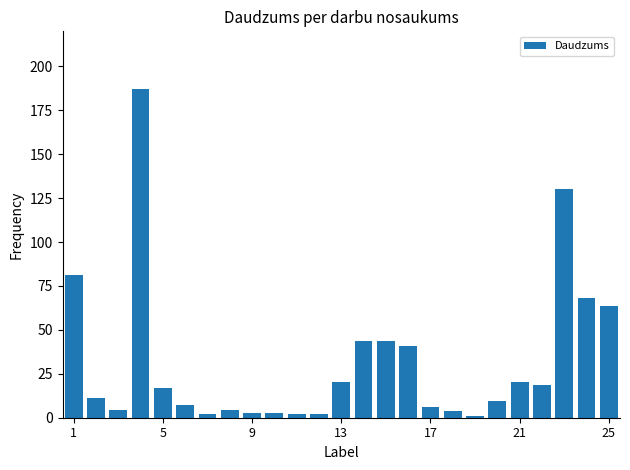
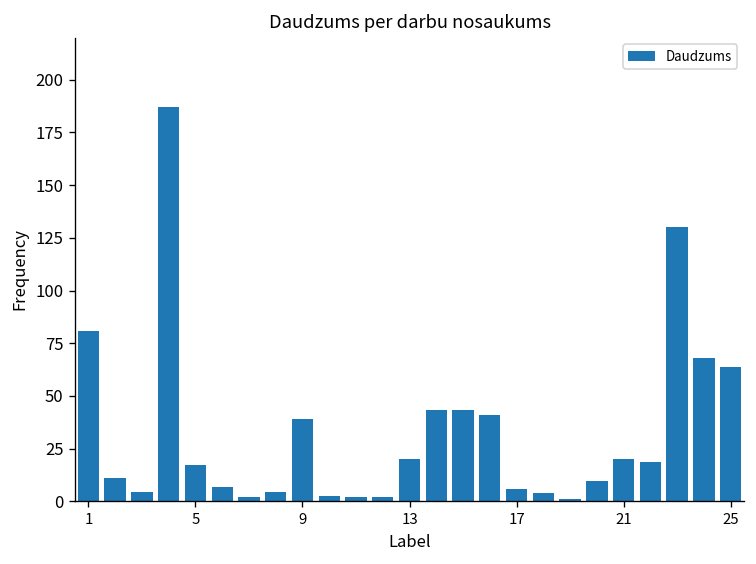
  {
    "1": 81,
    "5": 17,
-   "9": 3,
+   "9": 39,
    "13": 20,
    "17": 6,
    "21": 20,
    "25": 64
  }
